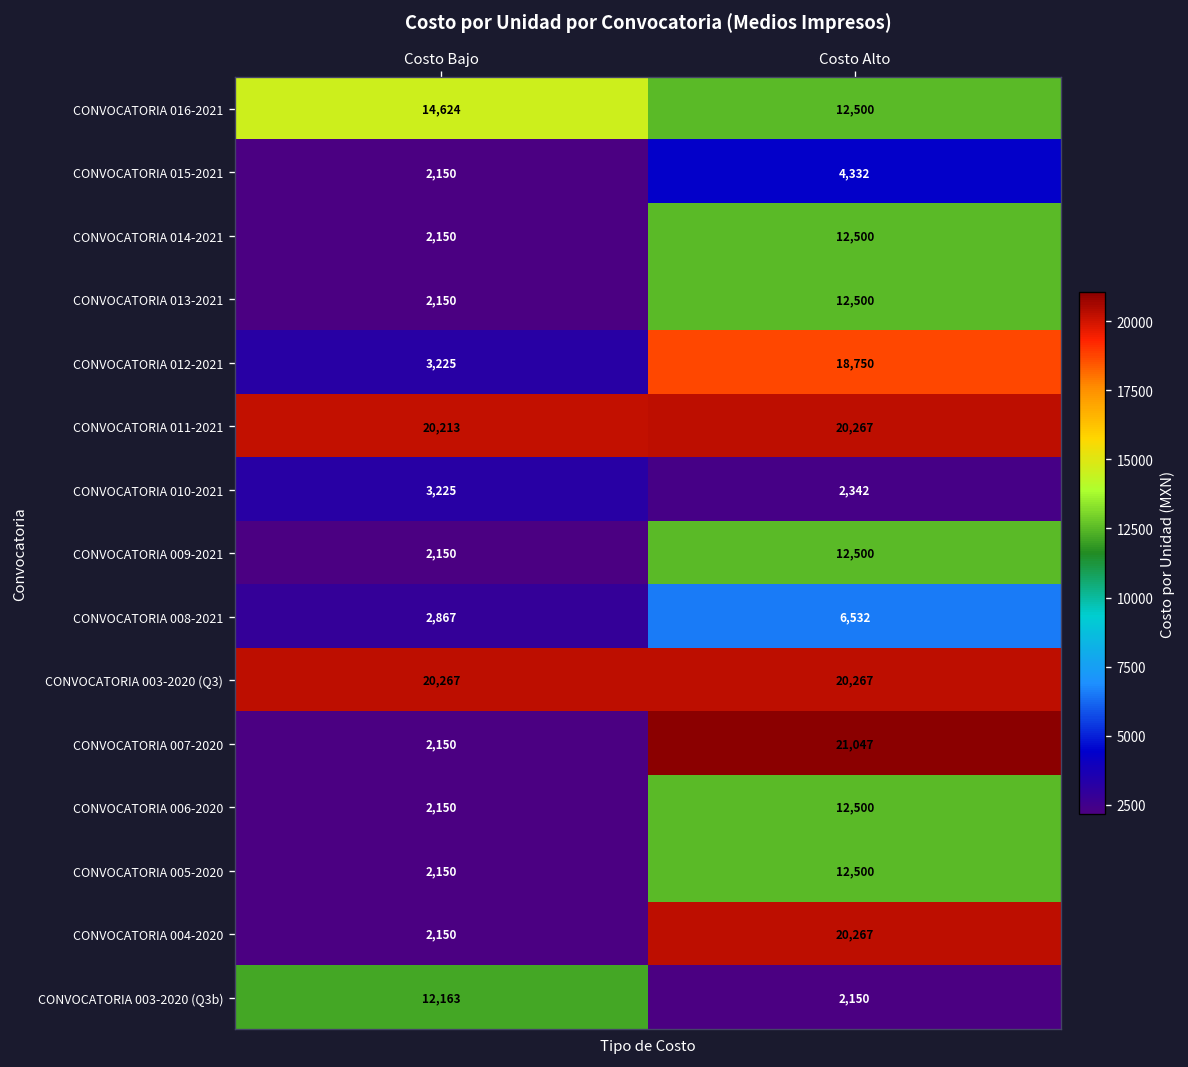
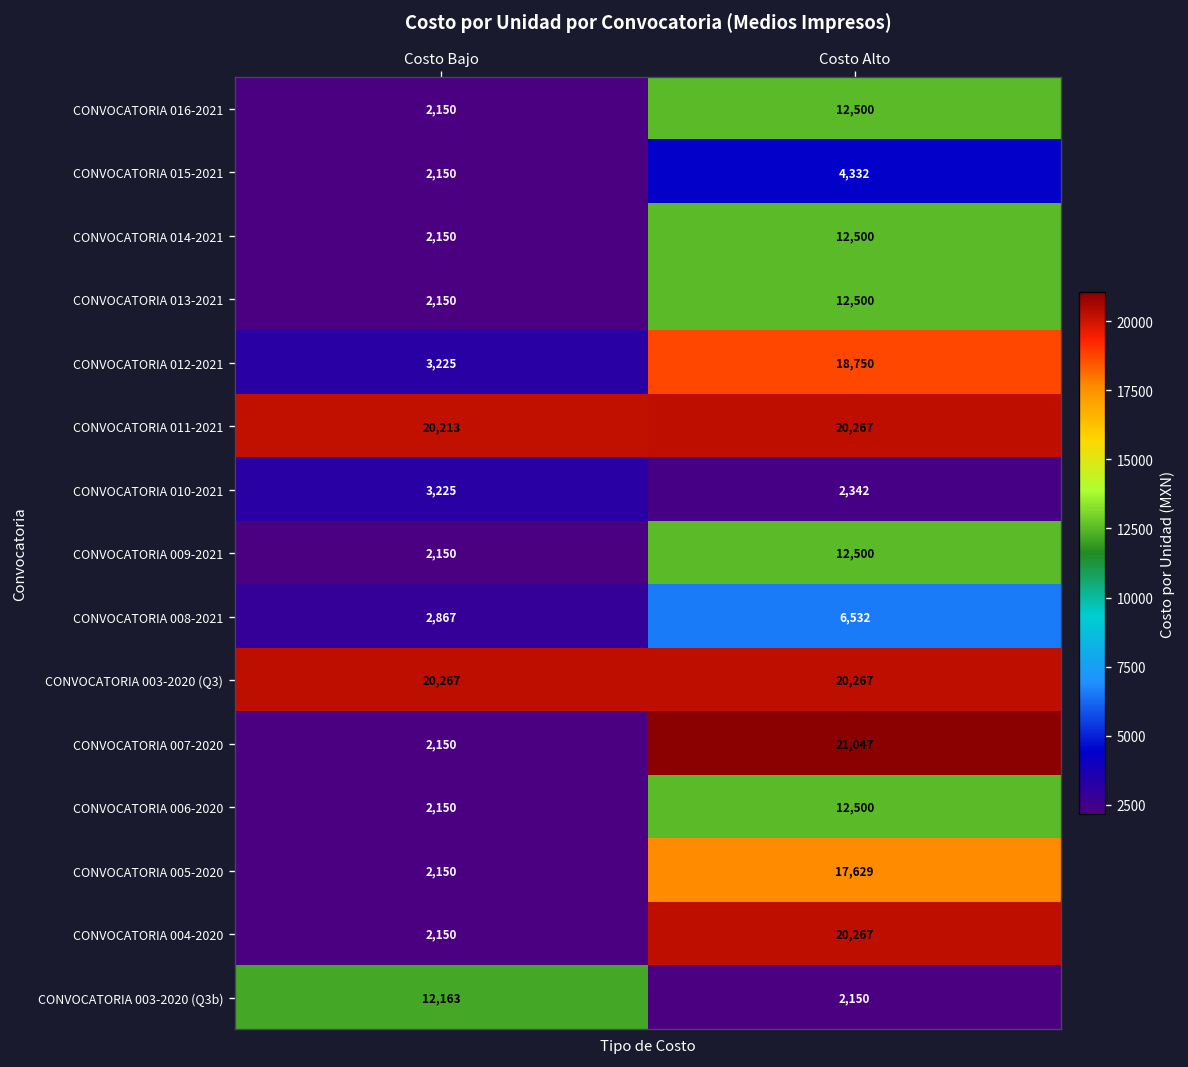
  {
    "CONVOCATORIA 016-2021": {
-     "Costo Bajo": "14,624",
+     "Costo Bajo": "2,150",
      "Costo Alto": "12,500"
    },
    "CONVOCATORIA 015-2021": {
      "Costo Bajo": "2,150",
      "Costo Alto": "4,332"
    },
    "CONVOCATORIA 014-2021": {
      "Costo Bajo": "2,150",
      "Costo Alto": "12,500"
    },
    "CONVOCATORIA 013-2021": {
      "Costo Bajo": "2,150",
      "Costo Alto": "12,500"
    },
    "CONVOCATORIA 012-2021": {
      "Costo Bajo": "3,225",
      "Costo Alto": "18,750"
    },
    "CONVOCATORIA 011-2021": {
      "Costo Bajo": "20,213",
      "Costo Alto": "20,267"
    },
    "CONVOCATORIA 010-2021": {
      "Costo Bajo": "3,225",
      "Costo Alto": "2,342"
    },
    "CONVOCATORIA 009-2021": {
      "Costo Bajo": "2,150",
      "Costo Alto": "12,500"
    },
    "CONVOCATORIA 008-2021": {
      "Costo Bajo": "2,867",
      "Costo Alto": "6,532"
    },
    "CONVOCATORIA 003-2020 (Q3)": {
      "Costo Bajo": "20,267",
      "Costo Alto": "20,267"
    },
    "CONVOCATORIA 007-2020": {
      "Costo Bajo": "2,150",
      "Costo Alto": "21,047"
    },
    "CONVOCATORIA 006-2020": {
      "Costo Bajo": "2,150",
      "Costo Alto": "12,500"
    },
    "CONVOCATORIA 005-2020": {
      "Costo Bajo": "2,150",
-     "Costo Alto": "12,500"
+     "Costo Alto": "17,629"
    },
    "CONVOCATORIA 004-2020": {
      "Costo Bajo": "2,150",
      "Costo Alto": "20,267"
    },
    "CONVOCATORIA 003-2020 (Q3b)": {
      "Costo Bajo": "12,163",
      "Costo Alto": "2,150"
    }
  }
